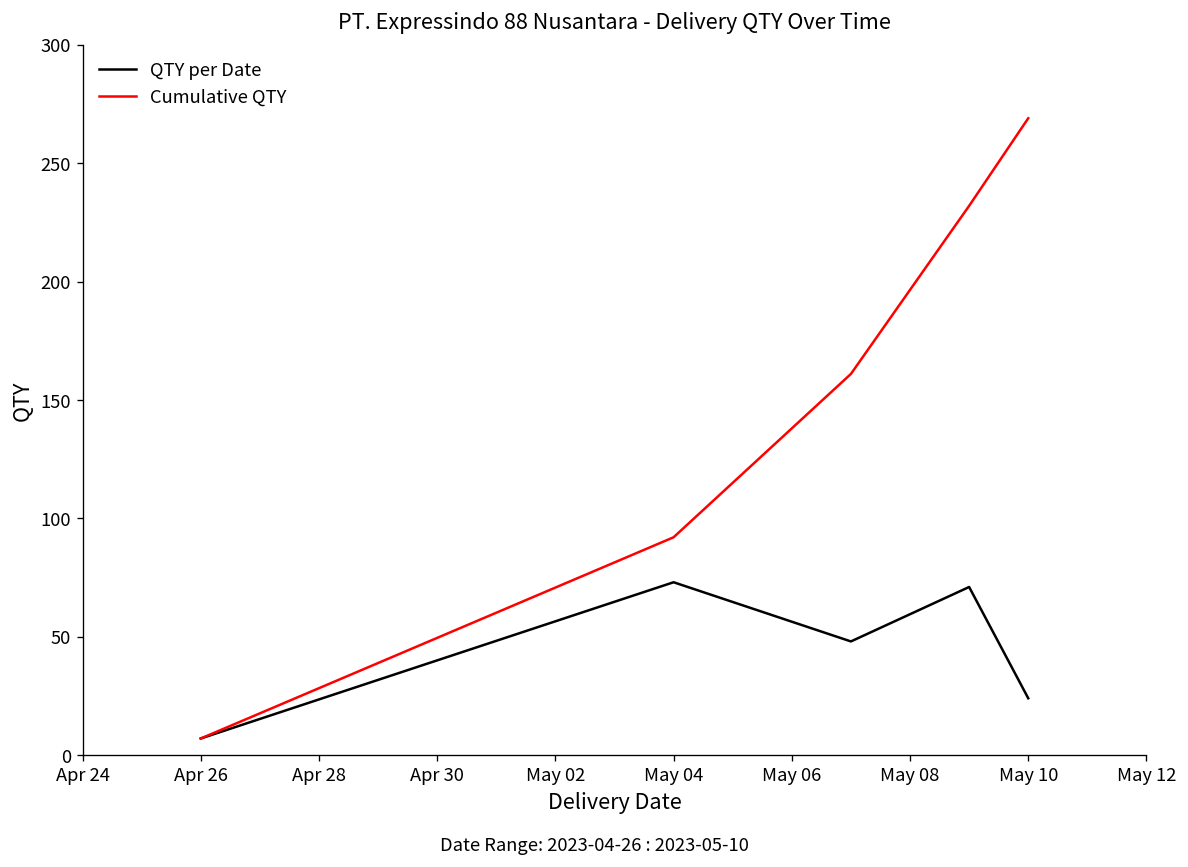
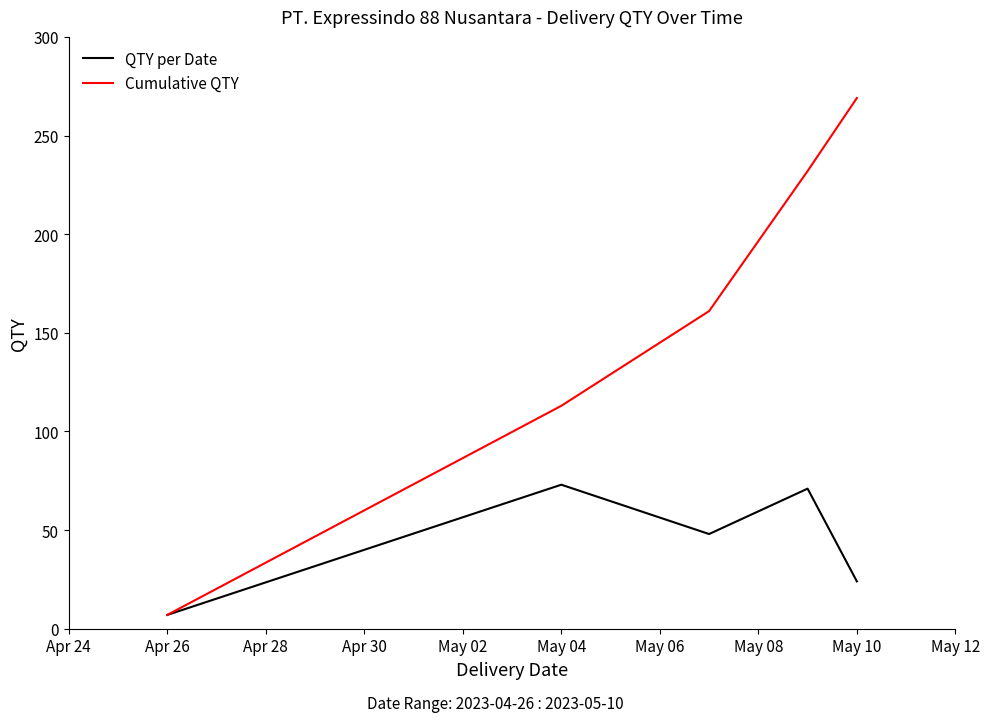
  {
    "QTY per Date": {
      "May 04": 73,
      "May 10": 24
    },
    "Cumulative QTY": {
-     "May 04": 92,
+     "May 04": 113,
      "May 10": 269
    }
  }
